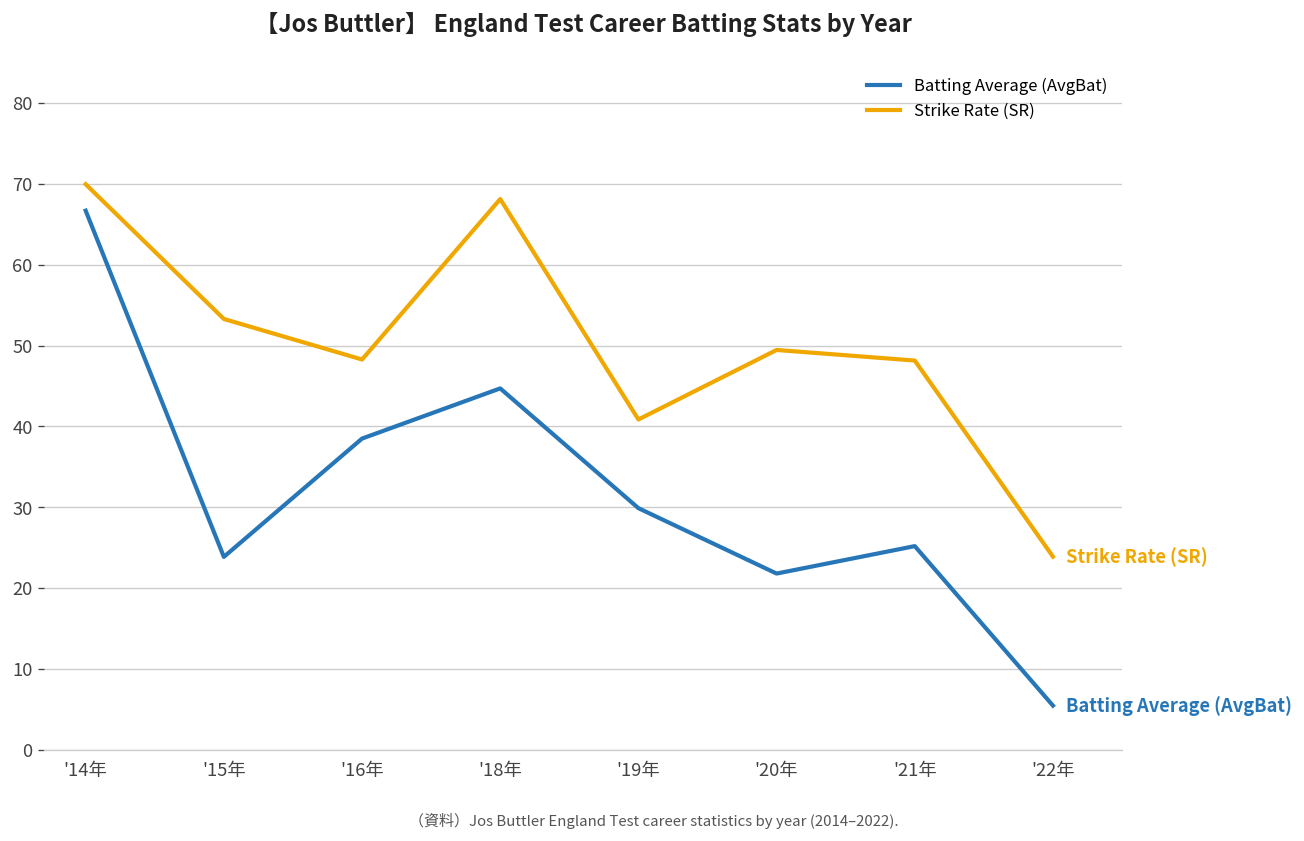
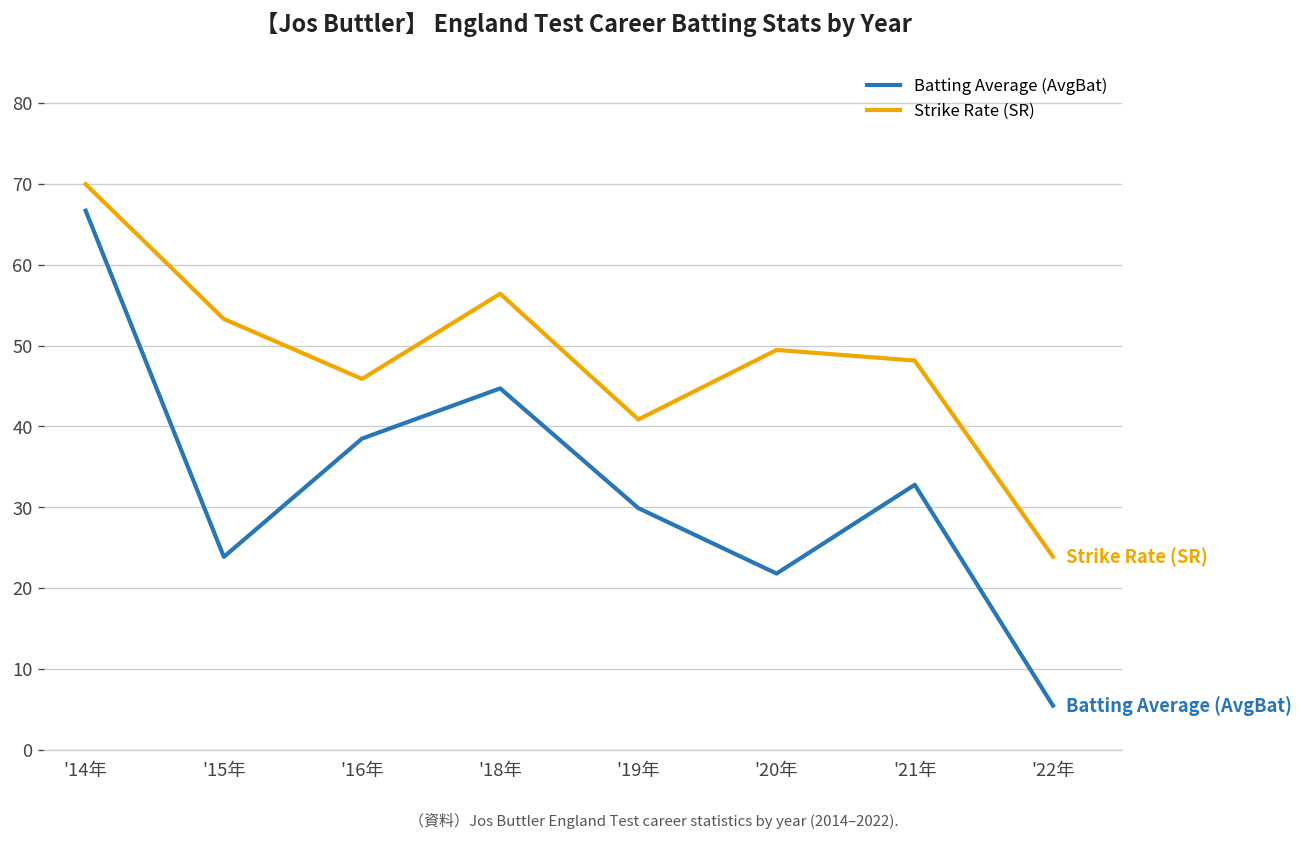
  {
    "Batting Average (AvgBat)": {
      "'14年": 67,
      "'15年": 24,
      "'16年": 39,
      "'18年": 45,
      "'19年": 30,
      "'20年": 22,
-     "'21年": 25,
+     "'21年": 33,
      "'22年": 6
    },
    "Strike Rate (SR)": {
      "'14年": 70,
      "'15年": 53,
-     "'16年": 48,
-     "'18年": 68,
+     "'16年": 46,
+     "'18年": 56,
      "'19年": 41,
      "'20年": 49,
      "'21年": 48,
      "'22年": 24
    }
  }
